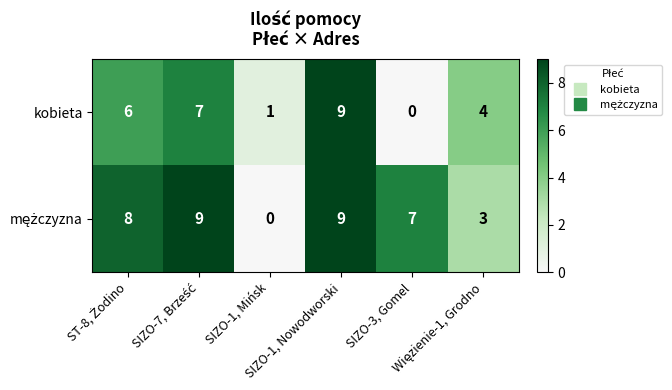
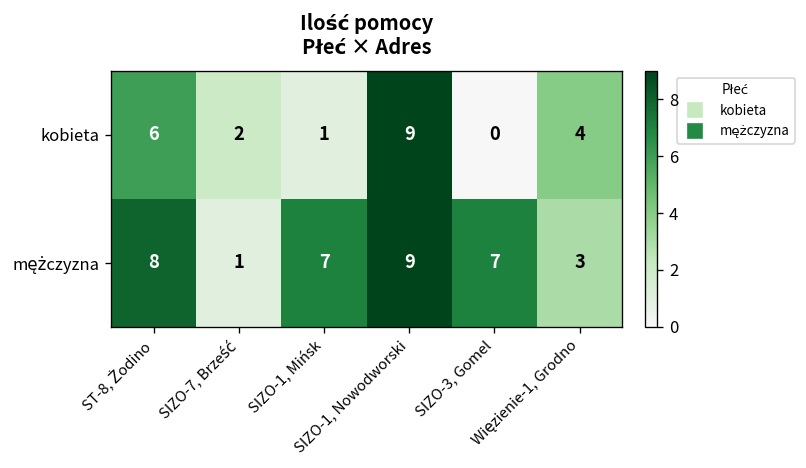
  {
    "kobieta": {
      "ST-8, Żodino": 6,
-     "SIZO-7, Brześć": 7,
+     "SIZO-7, Brześć": 2,
      "SIZO-1, Mińsk": 1,
      "SIZO-1, Nowodworski": 9,
      "SIZO-3, Gomel": 0,
      "Więzienie-1, Grodno": 4
    },
    "mężczyzna": {
      "ST-8, Żodino": 8,
-     "SIZO-7, Brześć": 9,
-     "SIZO-1, Mińsk": 0,
+     "SIZO-7, Brześć": 1,
+     "SIZO-1, Mińsk": 7,
      "SIZO-1, Nowodworski": 9,
      "SIZO-3, Gomel": 7,
      "Więzienie-1, Grodno": 3
    }
  }
